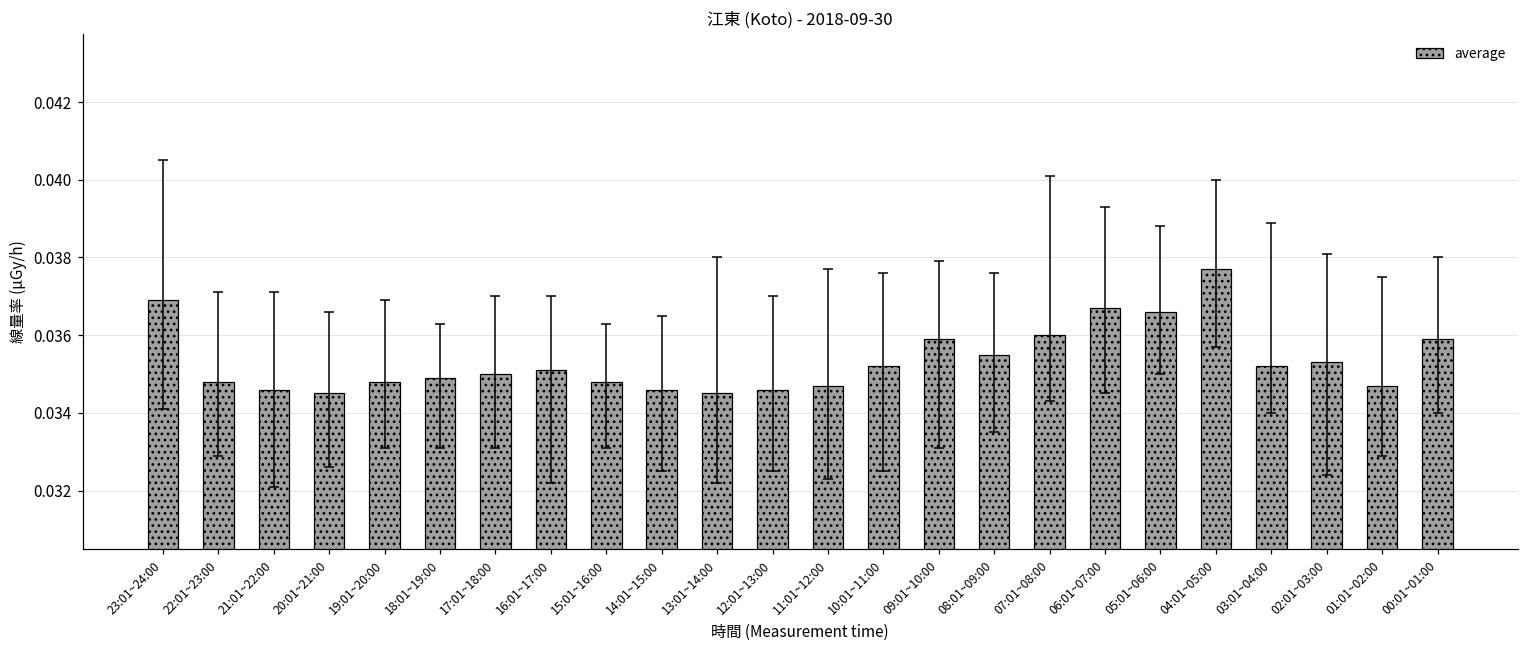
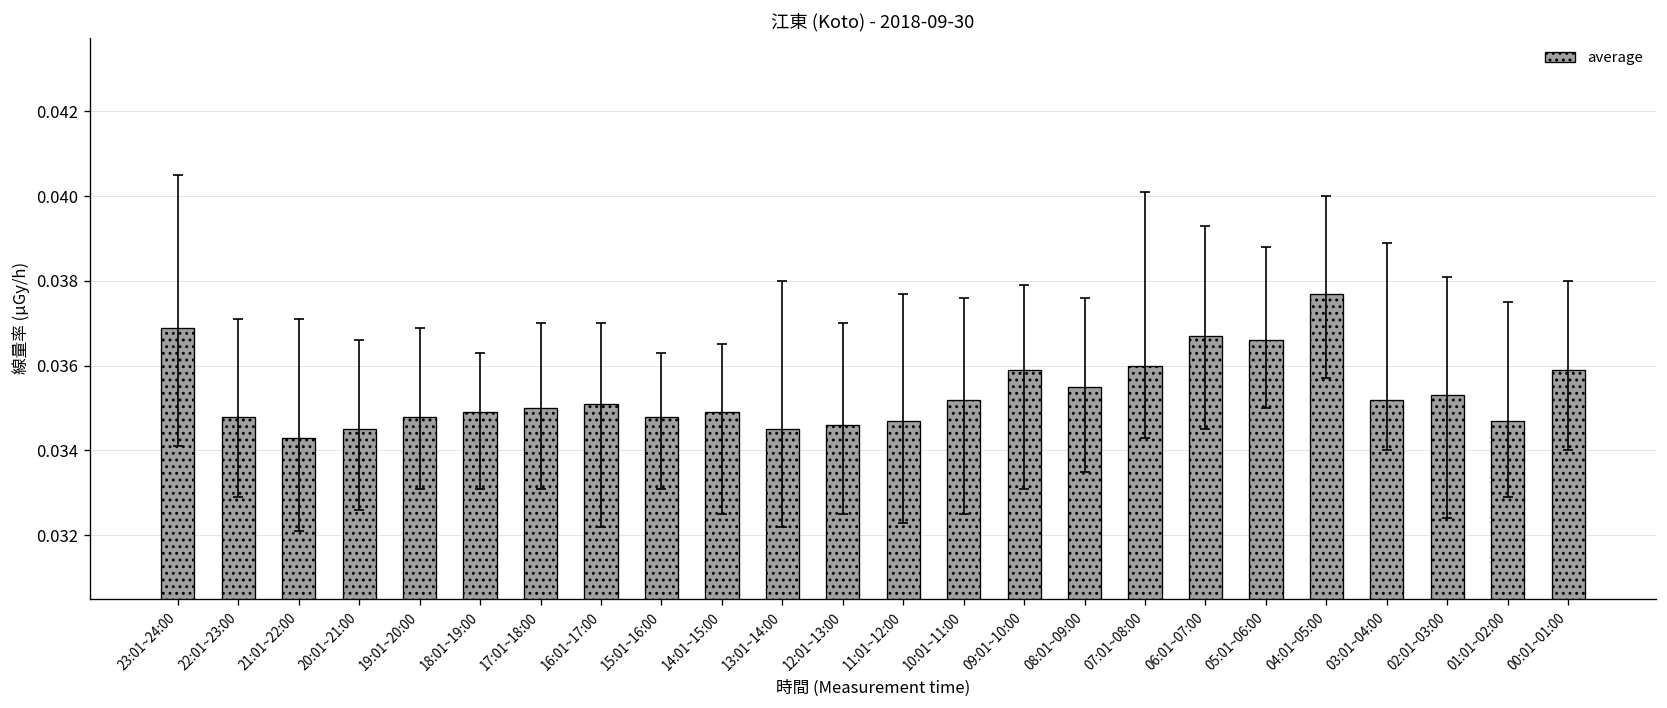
  {
    "average": {
      "23:01~24:00": 0.0369,
      "22:01~23:00": 0.0348,
-     "21:01~22:00": 0.0346,
+     "21:01~22:00": 0.0343,
      "20:01~21:00": 0.0345,
      "19:01~20:00": 0.0348,
      "18:01~19:00": 0.0349,
      "17:01~18:00": 0.0350,
      "16:01~17:00": 0.0351,
      "15:01~16:00": 0.0348,
-     "14:01~15:00": 0.0346,
+     "14:01~15:00": 0.0349,
      "13:01~14:00": 0.0345,
      "12:01~13:00": 0.0346,
      "11:01~12:00": 0.0347,
      "10:01~11:00": 0.0352,
      "09:01~10:00": 0.0359,
      "08:01~09:00": 0.0355,
      "07:01~08:00": 0.0360,
      "06:01~07:00": 0.0367,
      "05:01~06:00": 0.0366,
      "04:01~05:00": 0.0377,
      "03:01~04:00": 0.0352,
      "02:01~03:00": 0.0353,
      "01:01~02:00": 0.0347,
      "00:01~01:00": 0.0359
    }
  }
